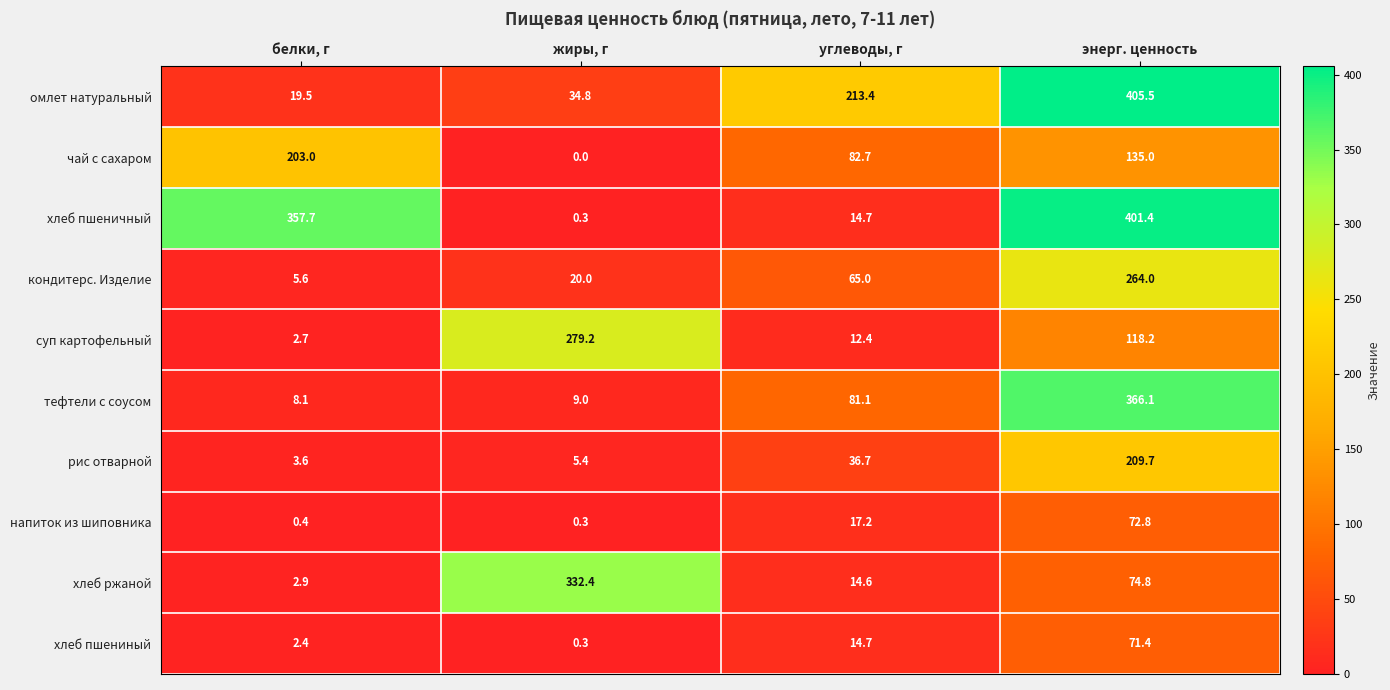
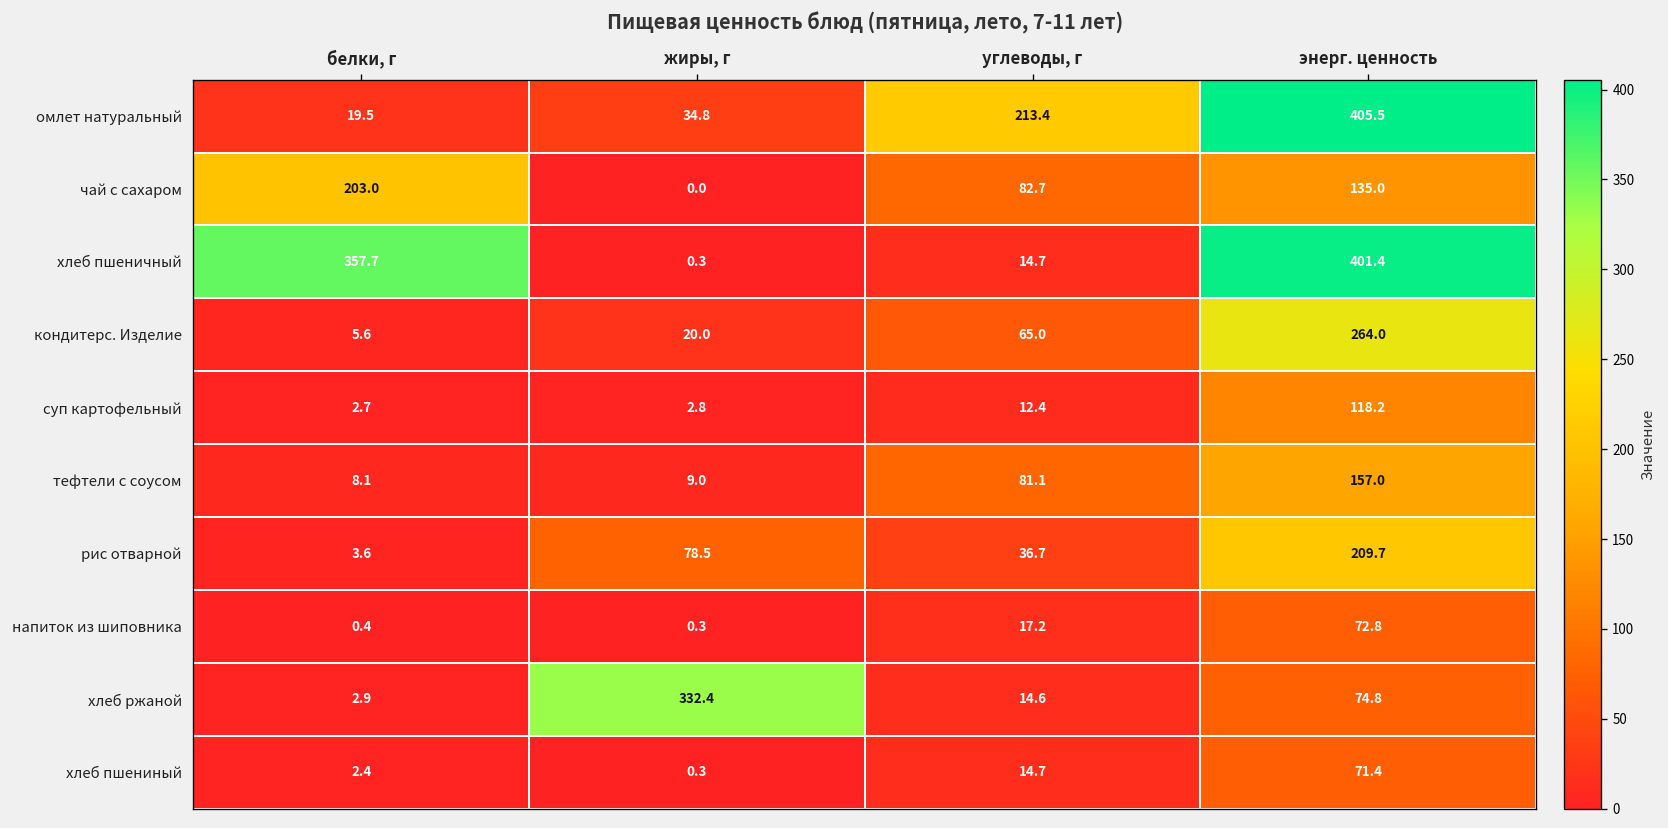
  {
    "омлет натуральный": {
      "белки, г": 19.5,
      "жиры, г": 34.8,
      "углеводы, г": 213.4,
      "энерг. ценность": 405.5
    },
    "чай с сахаром": {
      "белки, г": 203.0,
      "жиры, г": 0.0,
      "углеводы, г": 82.7,
      "энерг. ценность": 135.0
    },
    "хлеб пшеничный": {
      "белки, г": 357.7,
      "жиры, г": 0.3,
      "углеводы, г": 14.7,
      "энерг. ценность": 401.4
    },
    "кондитерс. Изделие": {
      "белки, г": 5.6,
      "жиры, г": 20.0,
      "углеводы, г": 65.0,
      "энерг. ценность": 264.0
    },
    "суп картофельный": {
      "белки, г": 2.7,
-     "жиры, г": 279.2,
+     "жиры, г": 2.8,
      "углеводы, г": 12.4,
      "энерг. ценность": 118.2
    },
    "тефтели с соусом": {
      "белки, г": 8.1,
      "жиры, г": 9.0,
      "углеводы, г": 81.1,
-     "энерг. ценность": 366.1
+     "энерг. ценность": 157.0
    },
    "рис отварной": {
      "белки, г": 3.6,
-     "жиры, г": 5.4,
+     "жиры, г": 78.5,
      "углеводы, г": 36.7,
      "энерг. ценность": 209.7
    },
    "напиток из шиповника": {
      "белки, г": 0.4,
      "жиры, г": 0.3,
      "углеводы, г": 17.2,
      "энерг. ценность": 72.8
    },
    "хлеб ржаной": {
      "белки, г": 2.9,
      "жиры, г": 332.4,
      "углеводы, г": 14.6,
      "энерг. ценность": 74.8
    },
    "хлеб пшениный": {
      "белки, г": 2.4,
      "жиры, г": 0.3,
      "углеводы, г": 14.7,
      "энерг. ценность": 71.4
    }
  }
